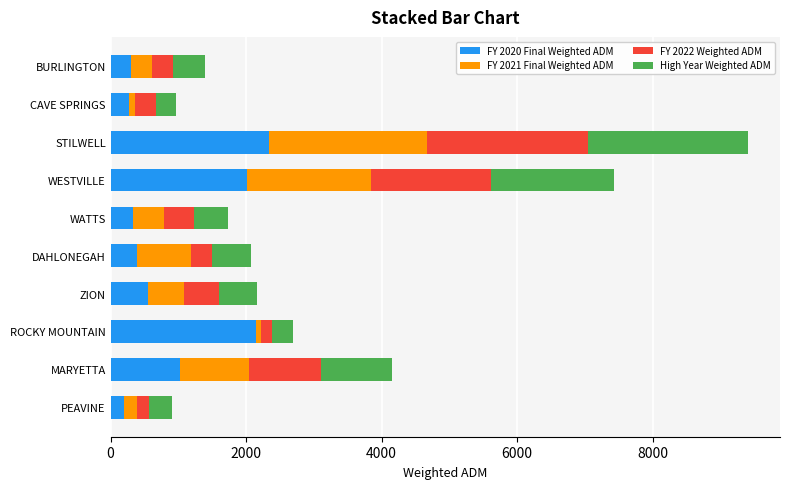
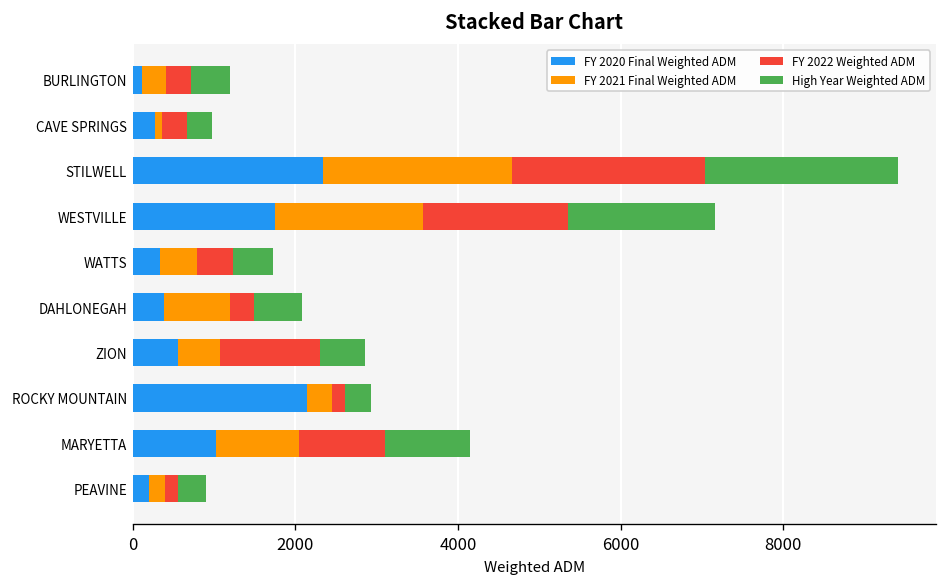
  {
    "FY 2020 Final Weighted ADM": {
-     "BURLINGTON": 300,
+     "BURLINGTON": 100,
      "CAVE SPRINGS": 300,
      "STILWELL": 2300,
-     "WESTVILLE": 2000,
+     "WESTVILLE": 1700,
      "WATTS": 300,
      "DAHLONEGAH": 400,
      "ZION": 600,
      "ROCKY MOUNTAIN": 2100,
      "MARYETTA": 1000,
      "PEAVINE": 200
    },
    "FY 2021 Final Weighted ADM": {
      "BURLINGTON": 300,
      "CAVE SPRINGS": 100,
      "STILWELL": 2300,
      "WESTVILLE": 1800,
      "WATTS": 500,
      "DAHLONEGAH": 800,
      "ZION": 500,
-     "ROCKY MOUNTAIN": 100,
+     "ROCKY MOUNTAIN": 300,
      "MARYETTA": 1000,
      "PEAVINE": 200
    },
    "FY 2022 Weighted ADM": {
      "BURLINGTON": 300,
      "CAVE SPRINGS": 300,
      "STILWELL": 2400,
      "WESTVILLE": 1800,
      "WATTS": 400,
      "DAHLONEGAH": 300,
-     "ZION": 500,
+     "ZION": 1200,
      "ROCKY MOUNTAIN": 200,
      "MARYETTA": 1100,
      "PEAVINE": 200
    },
    "High Year Weighted ADM": {
      "BURLINGTON": 500,
      "CAVE SPRINGS": 300,
      "STILWELL": 2400,
      "WESTVILLE": 1800,
      "WATTS": 500,
      "DAHLONEGAH": 600,
      "ZION": 600,
      "ROCKY MOUNTAIN": 300,
      "MARYETTA": 1100,
      "PEAVINE": 300
    }
  }
